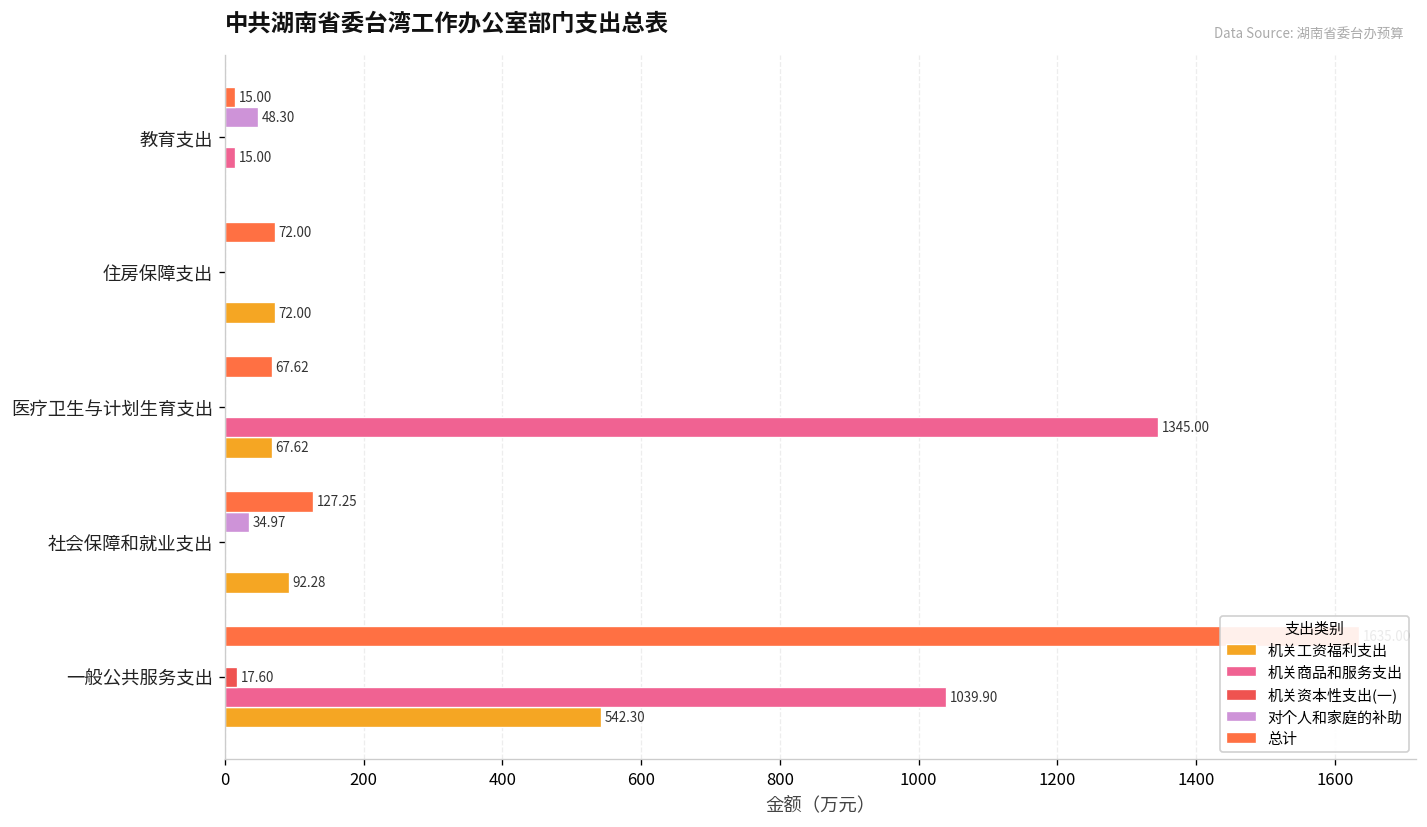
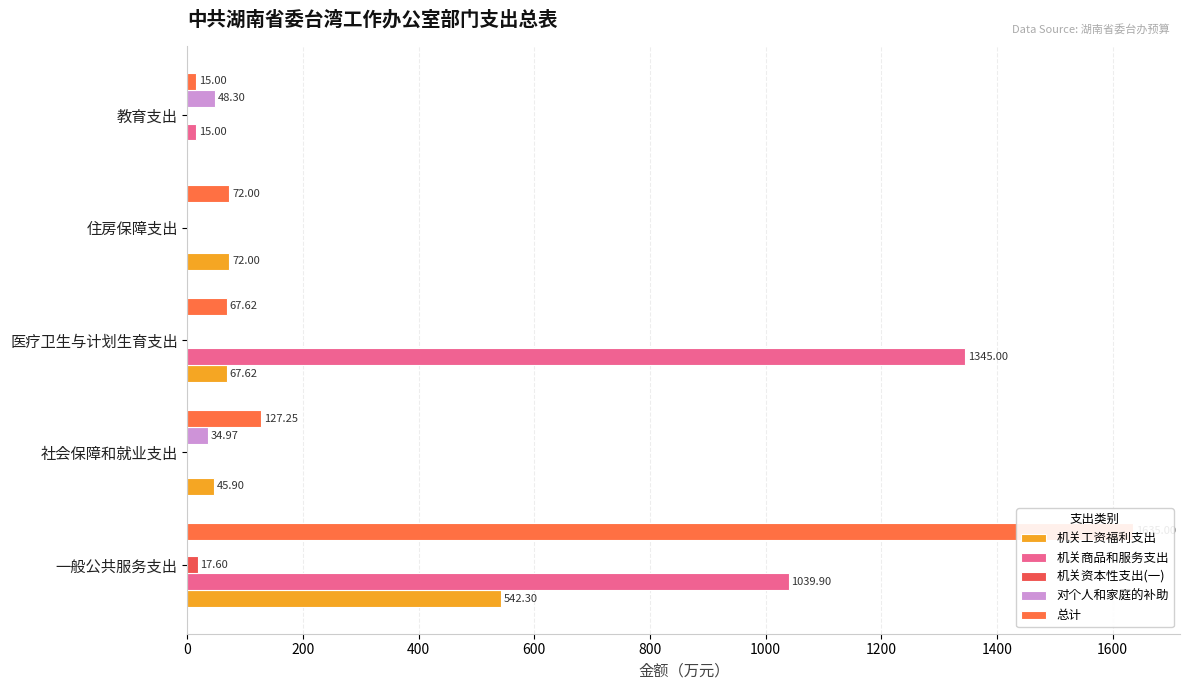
  {
    "机关工资福利支出": {
      "住房保障支出": 72.00,
      "医疗卫生与计划生育支出": 67.62,
-     "社会保障和就业支出": 92.28,
+     "社会保障和就业支出": 45.90,
      "一般公共服务支出": 542.30
    },
    "机关商品和服务支出": {
      "教育支出": 15.00,
      "医疗卫生与计划生育支出": 1345.00,
      "一般公共服务支出": 1039.90
    },
    "对个人和家庭的补助": {
      "教育支出": 48.30,
      "社会保障和就业支出": 34.97
    }
  }
